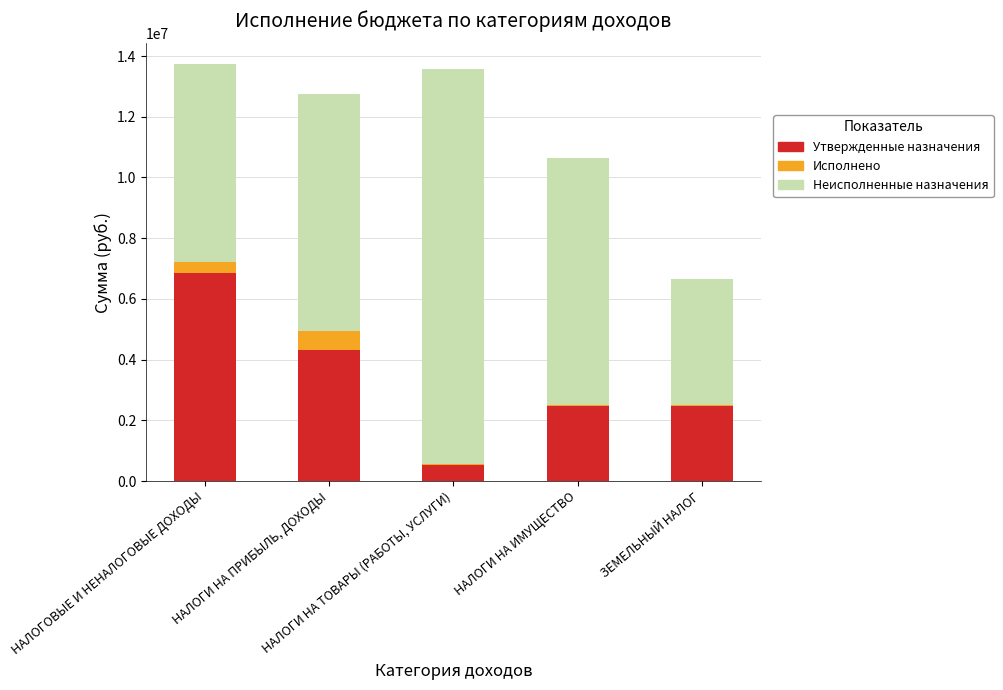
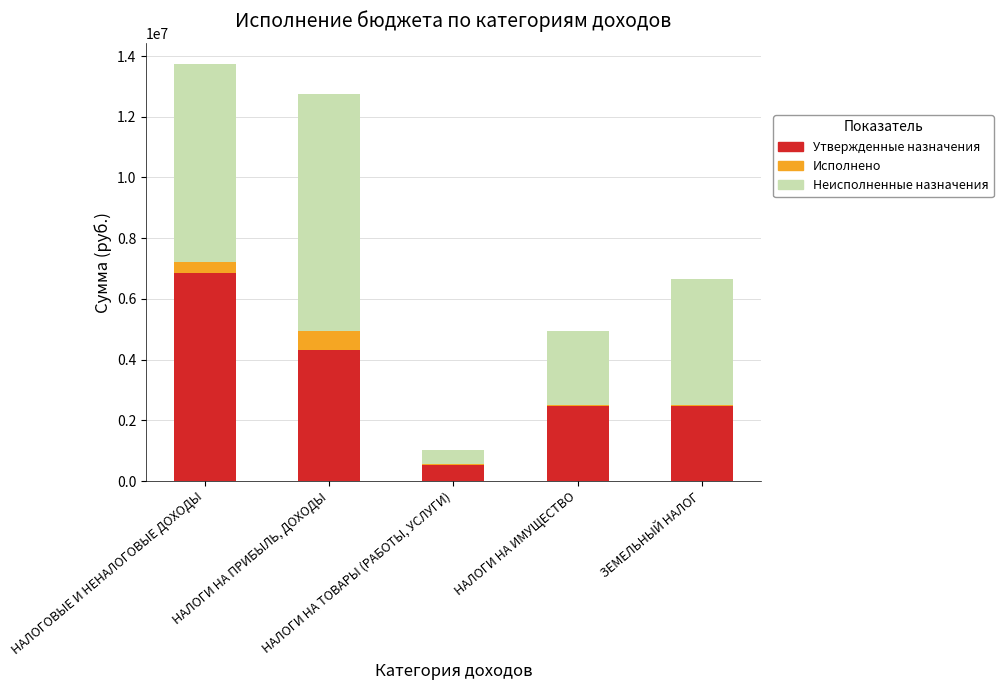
  {
    "Утвержденные назначения": {
      "НАЛОГОВЫЕ И НЕНАЛОГОВЫЕ ДОХОДЫ": 6900000,
      "НАЛОГИ НА ПРИБЫЛЬ, ДОХОДЫ": 4300000,
      "НАЛОГИ НА ТОВАРЫ (РАБОТЫ, УСЛУГИ)": 500000,
      "НАЛОГИ НА ИМУЩЕСТВО": 2500000,
      "ЗЕМЕЛЬНЫЙ НАЛОГ": 2500000
    },
    "Исполнено": {
      "НАЛОГОВЫЕ И НЕНАЛОГОВЫЕ ДОХОДЫ": 300000,
      "НАЛОГИ НА ПРИБЫЛЬ, ДОХОДЫ": 600000
    },
    "Неисполненные назначения": {
      "НАЛОГОВЫЕ И НЕНАЛОГОВЫЕ ДОХОДЫ": 6500000,
      "НАЛОГИ НА ПРИБЫЛЬ, ДОХОДЫ": 7800000,
-     "НАЛОГИ НА ТОВАРЫ (РАБОТЫ, УСЛУГИ)": 13000000,
-     "НАЛОГИ НА ИМУЩЕСТВО": 8100000,
+     "НАЛОГИ НА ТОВАРЫ (РАБОТЫ, УСЛУГИ)": 500000,
+     "НАЛОГИ НА ИМУЩЕСТВО": 2400000,
      "ЗЕМЕЛЬНЫЙ НАЛОГ": 4100000
    }
  }
